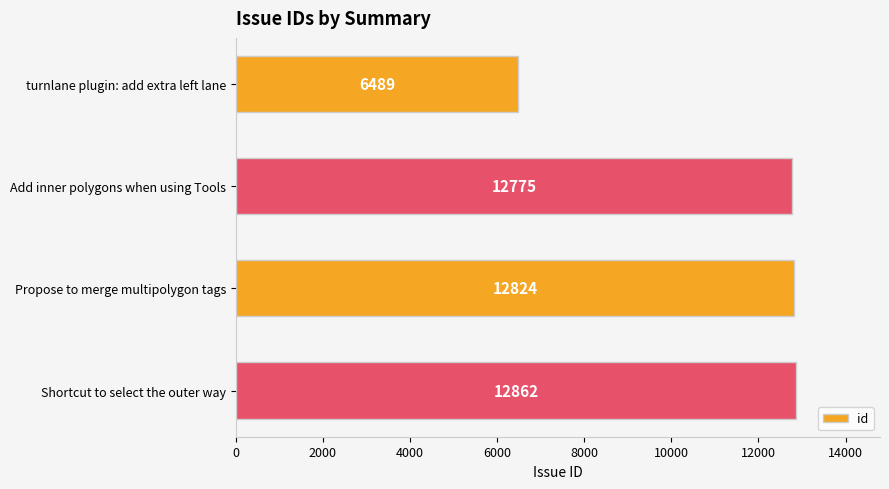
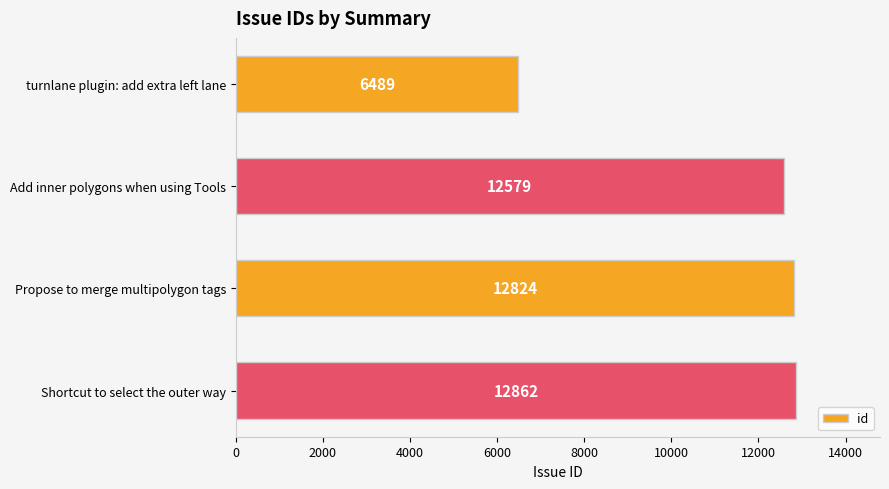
  {
    "turnlane plugin: add extra left lane": 6489,
-   "Add inner polygons when using Tools": 12775,
+   "Add inner polygons when using Tools": 12579,
    "Propose to merge multipolygon tags": 12824,
    "Shortcut to select the outer way": 12862
  }
